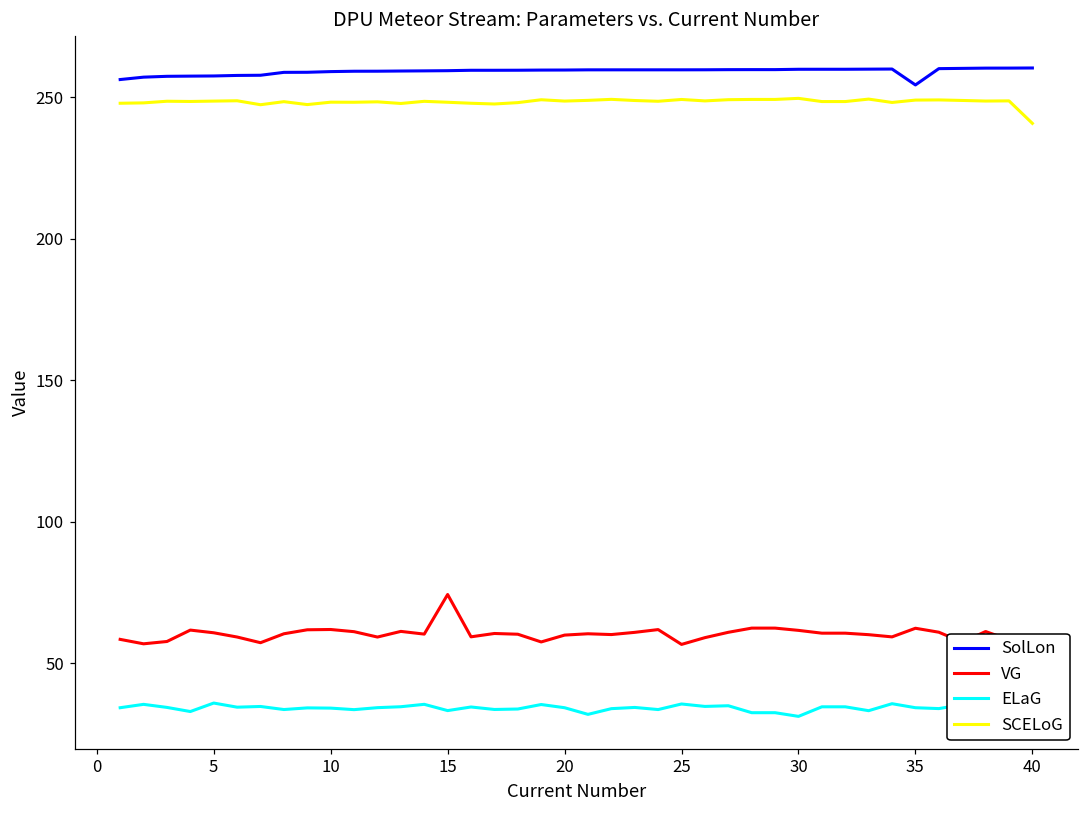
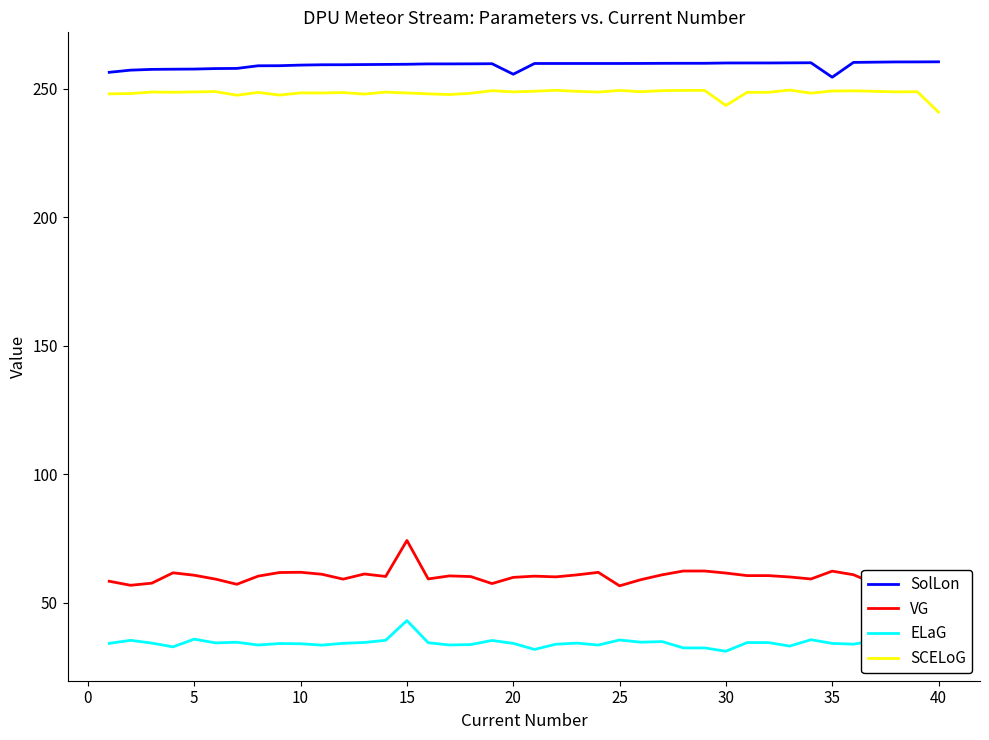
  {
    "SolLon": {
      "5": 258,
      "10": 259,
      "15": 259,
-     "20": 260,
+     "20": 256,
      "25": 260,
      "30": 260,
      "35": 254,
      "40": 260
    },
    "VG": {
      "5": 61,
      "10": 62,
      "15": 74,
      "20": 60,
      "25": 57,
      "30": 62,
      "35": 62
    },
    "ELaG": {
      "5": 36,
      "10": 34,
-     "15": 33,
+     "15": 43,
      "20": 34,
      "25": 36,
      "30": 31,
      "35": 34
    },
    "SCELoG": {
      "5": 249,
      "10": 248,
      "15": 248,
      "20": 249,
      "25": 249,
-     "30": 250,
+     "30": 243,
      "35": 249,
      "40": 241
    }
  }
